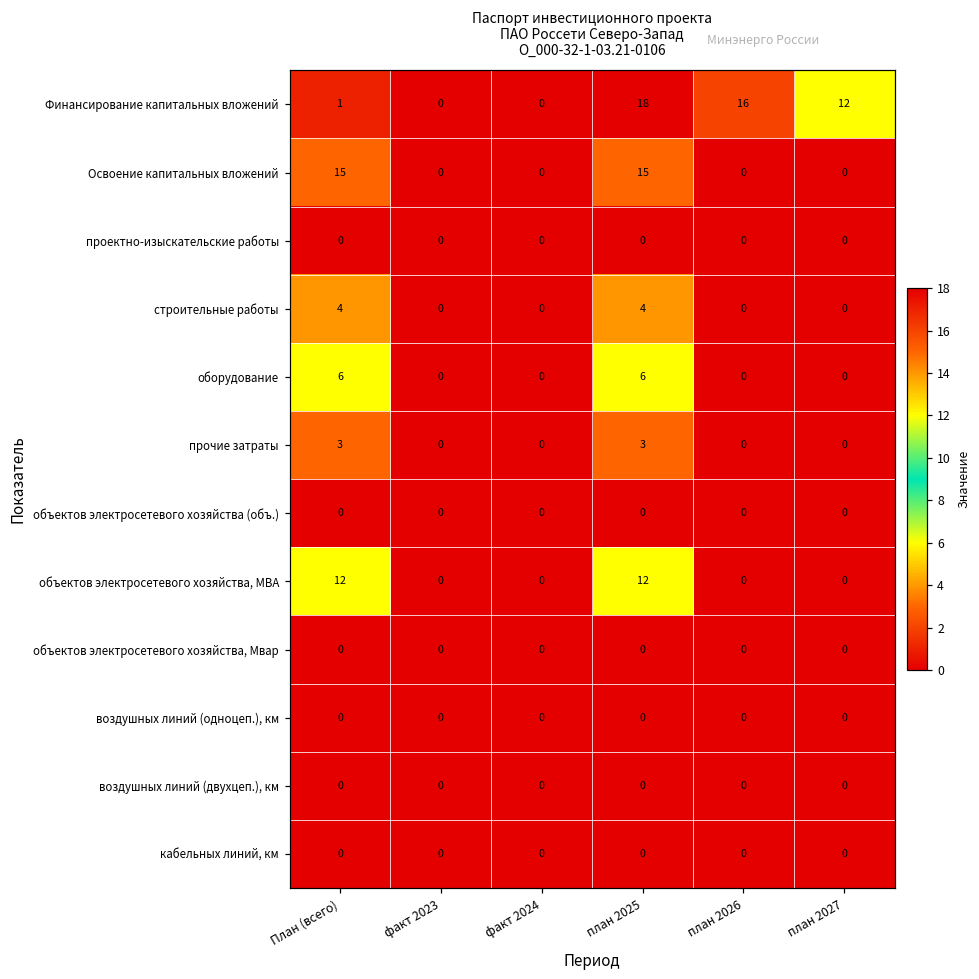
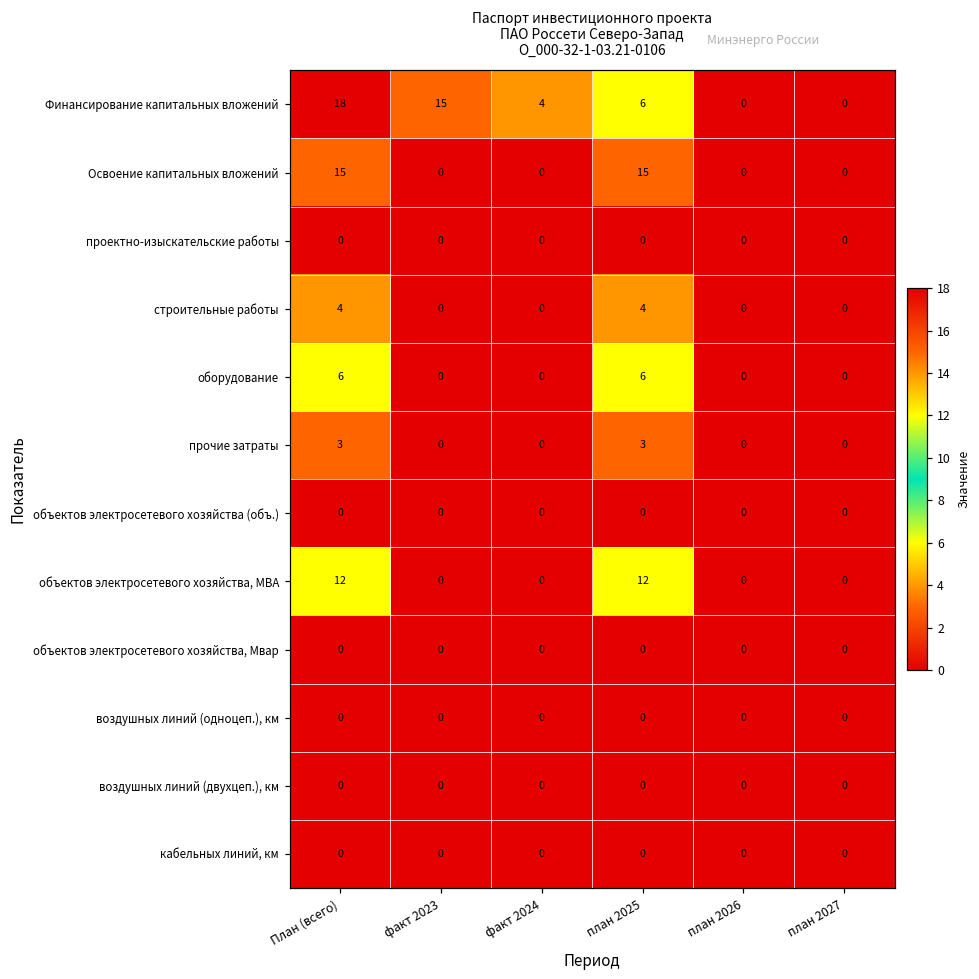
  {
    "Финансирование капитальных вложений": {
-     "План (всего)": 1,
-     "факт 2023": 0,
-     "факт 2024": 0,
-     "план 2025": 18,
-     "план 2026": 16,
-     "план 2027": 12
+     "План (всего)": 18,
+     "факт 2023": 15,
+     "факт 2024": 4,
+     "план 2025": 6,
+     "план 2026": 0,
+     "план 2027": 0
    },
    "Освоение капитальных вложений": {
      "План (всего)": 15,
      "факт 2023": 0,
      "факт 2024": 0,
      "план 2025": 15,
      "план 2026": 0,
      "план 2027": 0
    },
    "проектно-изыскательские работы": {
      "План (всего)": 0,
      "факт 2023": 0,
      "факт 2024": 0,
      "план 2025": 0,
      "план 2026": 0,
      "план 2027": 0
    },
    "строительные работы": {
      "План (всего)": 4,
      "факт 2023": 0,
      "факт 2024": 0,
      "план 2025": 4,
      "план 2026": 0,
      "план 2027": 0
    },
    "оборудование": {
      "План (всего)": 6,
      "факт 2023": 0,
      "факт 2024": 0,
      "план 2025": 6,
      "план 2026": 0,
      "план 2027": 0
    },
    "прочие затраты": {
      "План (всего)": 3,
      "факт 2023": 0,
      "факт 2024": 0,
      "план 2025": 3,
      "план 2026": 0,
      "план 2027": 0
    },
    "объектов электросетевого хозяйства (объ.)": {
      "План (всего)": 0,
      "факт 2023": 0,
      "факт 2024": 0,
      "план 2025": 0,
      "план 2026": 0,
      "план 2027": 0
    },
    "объектов электросетевого хозяйства, МВА": {
      "План (всего)": 12,
      "факт 2023": 0,
      "факт 2024": 0,
      "план 2025": 12,
      "план 2026": 0,
      "план 2027": 0
    },
    "объектов электросетевого хозяйства, Мвар": {
      "План (всего)": 0,
      "факт 2023": 0,
      "факт 2024": 0,
      "план 2025": 0,
      "план 2026": 0,
      "план 2027": 0
    },
    "воздушных линий (одноцеп.), км": {
      "План (всего)": 0,
      "факт 2023": 0,
      "факт 2024": 0,
      "план 2025": 0,
      "план 2026": 0,
      "план 2027": 0
    },
    "воздушных линий (двухцеп.), км": {
      "План (всего)": 0,
      "факт 2023": 0,
      "факт 2024": 0,
      "план 2025": 0,
      "план 2026": 0,
      "план 2027": 0
    },
    "кабельных линий, км": {
      "План (всего)": 0,
      "факт 2023": 0,
      "факт 2024": 0,
      "план 2025": 0,
      "план 2026": 0,
      "план 2027": 0
    }
  }
